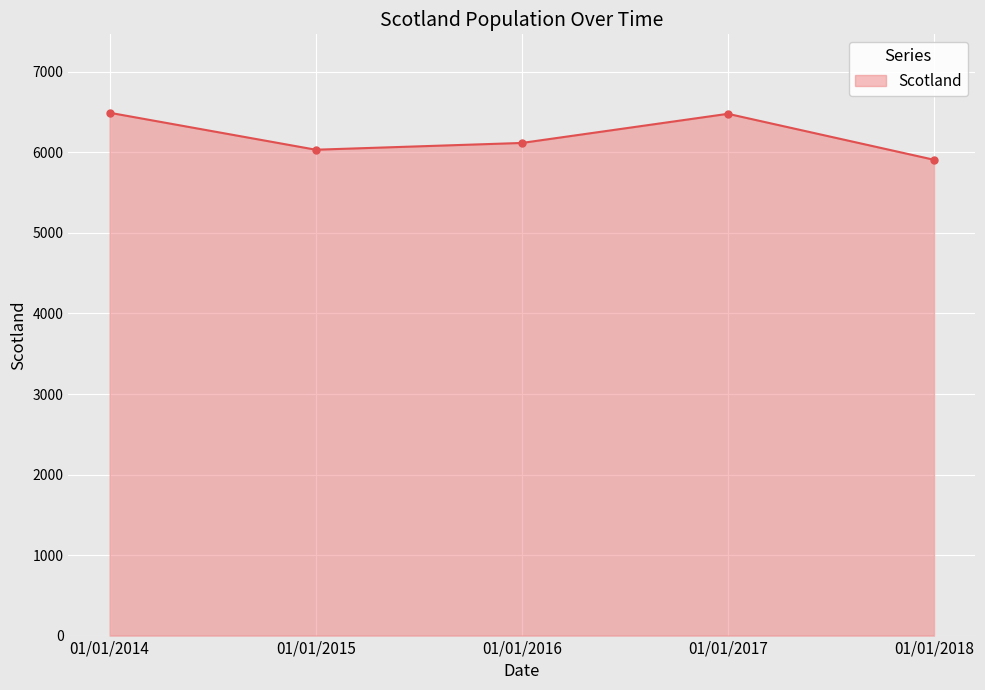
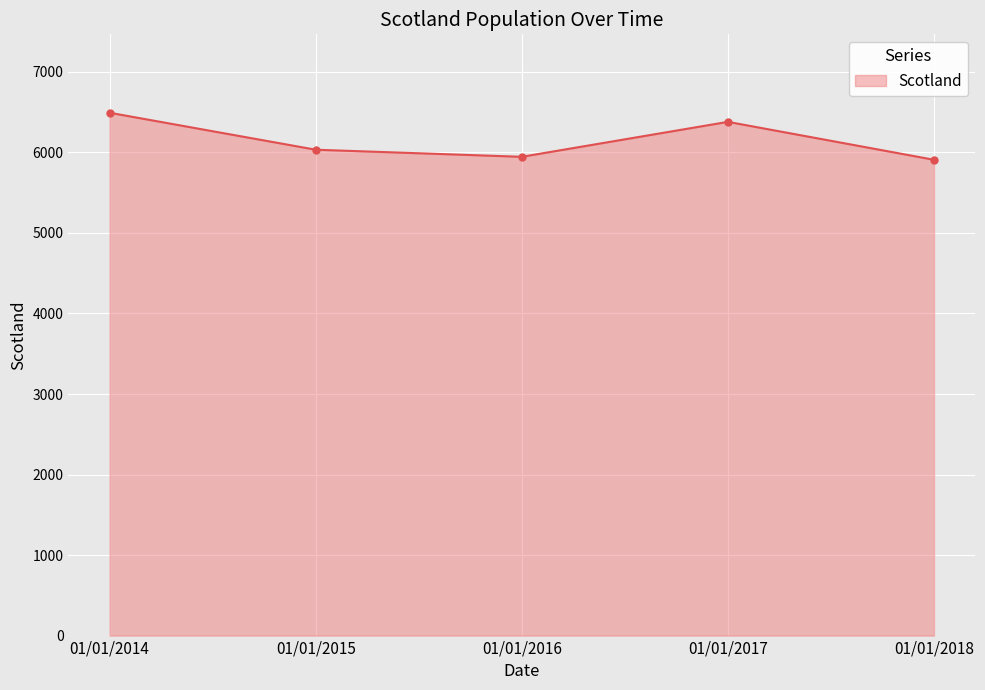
  {
    "01/01/2014": 6500,
    "01/01/2015": 6000,
-   "01/01/2016": 6100,
-   "01/01/2017": 6500,
+   "01/01/2016": 5900,
+   "01/01/2017": 6400,
    "01/01/2018": 5900
  }
